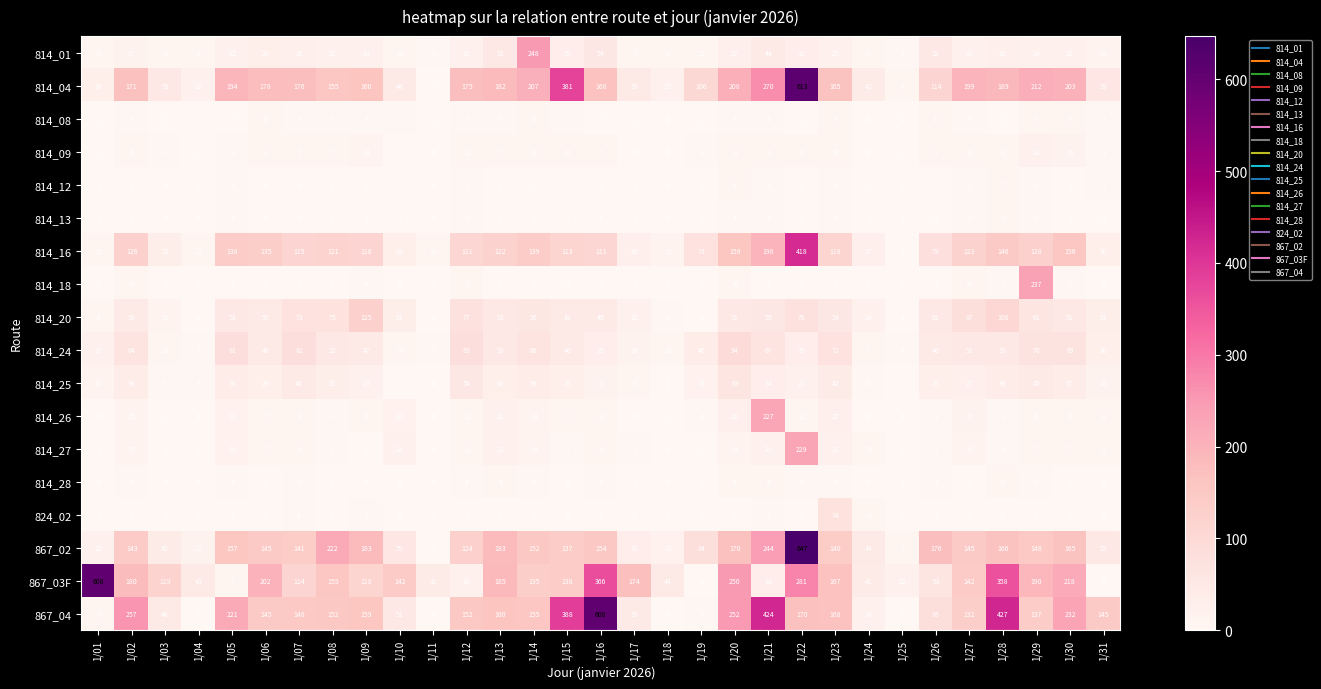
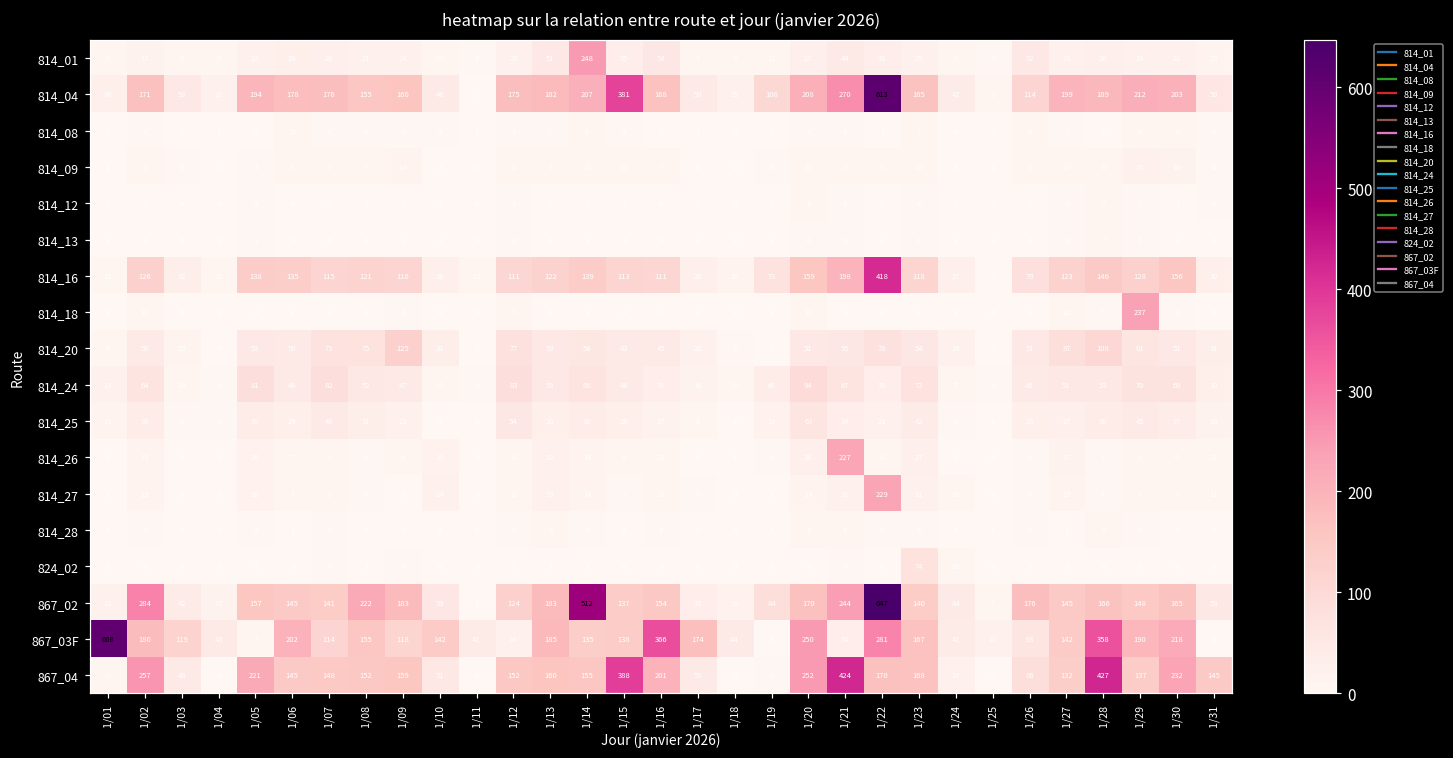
  {
    "814_01": {
      "1/14": 248
    },
    "814_04": {
      "1/02": 171,
      "1/05": 194,
      "1/06": 178,
      "1/07": 176,
      "1/08": 155,
      "1/09": 160,
      "1/12": 175,
      "1/13": 182,
      "1/14": 207,
      "1/15": 381,
      "1/16": 168,
      "1/20": 208,
      "1/21": 270,
      "1/22": 613,
      "1/23": 165,
      "1/27": 199,
      "1/28": 189,
      "1/29": 212,
      "1/30": 203
    },
    "814_16": {
      "1/05": 138,
      "1/14": 139,
      "1/20": 159,
      "1/21": 198,
      "1/22": 418,
      "1/28": 146,
      "1/30": 156
    },
    "814_18": {
      "1/29": 237
    },
    "814_26": {
      "1/21": 227
    },
    "814_27": {
      "1/22": 229
    },
    "867_02": {
-     "1/02": 143,
+     "1/02": 284,
      "1/05": 157,
      "1/06": 145,
      "1/07": 141,
      "1/08": 222,
      "1/09": 183,
      "1/12": 124,
      "1/13": 183,
-     "1/14": 152,
+     "1/14": 512,
      "1/15": 137,
      "1/16": 154,
      "1/20": 170,
      "1/21": 244,
      "1/22": 647,
      "1/23": 140,
      "1/26": 176,
      "1/27": 145,
      "1/28": 166,
      "1/29": 148,
      "1/30": 165
    },
    "867_03F": {
      "1/01": 608,
      "1/02": 180,
      "1/06": 202,
      "1/08": 155,
      "1/10": 142,
      "1/13": 185,
      "1/15": 138,
      "1/16": 366,
      "1/17": 174,
      "1/20": 250,
      "1/22": 281,
      "1/23": 167,
      "1/27": 142,
      "1/28": 358,
      "1/29": 190,
      "1/30": 218
    },
    "867_04": {
      "1/02": 257,
      "1/05": 221,
      "1/06": 145,
      "1/07": 148,
      "1/08": 152,
      "1/09": 159,
      "1/12": 152,
      "1/13": 160,
      "1/14": 155,
      "1/15": 388,
-     "1/16": 608,
+     "1/16": 201,
      "1/20": 252,
      "1/21": 424,
      "1/22": 170,
      "1/23": 168,
      "1/27": 132,
      "1/28": 427,
      "1/29": 137,
      "1/30": 232,
      "1/31": 145
    }
  }
